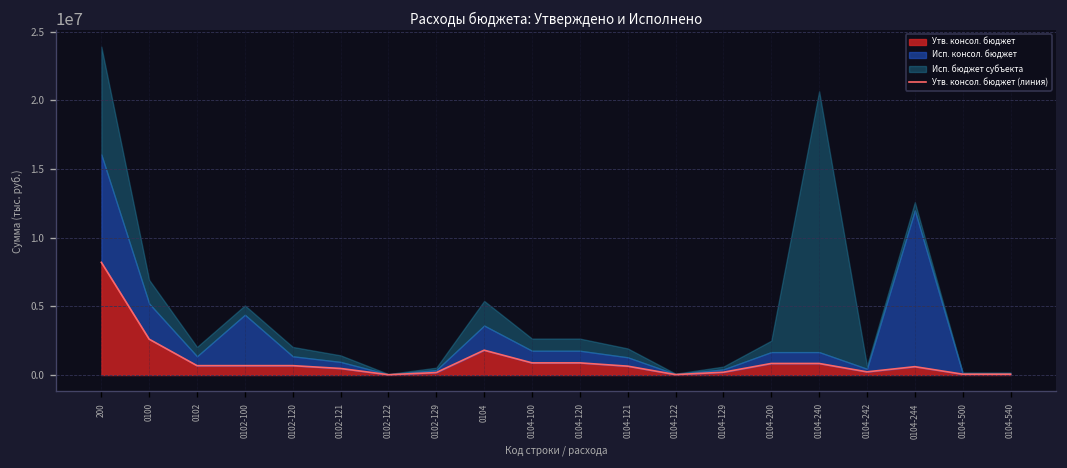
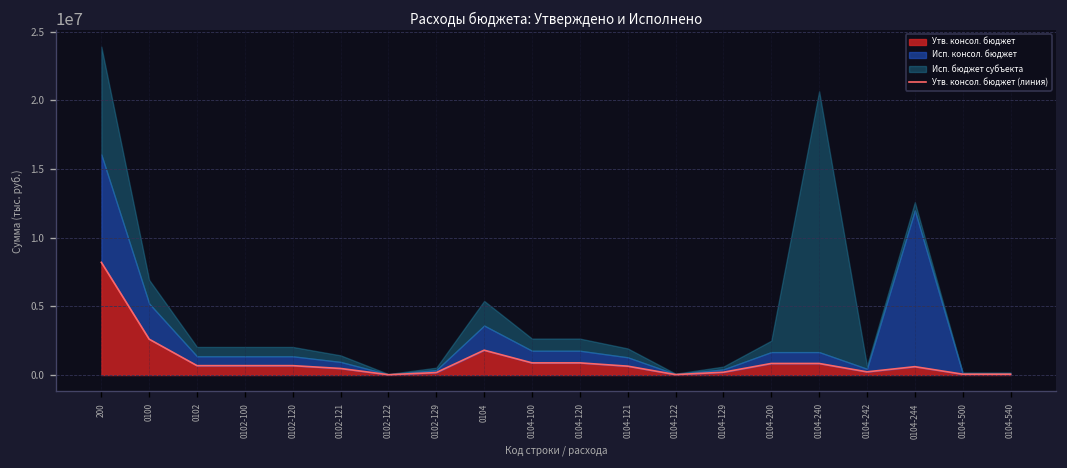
  {
    "Утв. консол. бюджет": {
      "200": 8200000,
      "0100": 2600000,
      "0102": 700000,
      "0102-100": 700000,
      "0102-120": 700000,
      "0102-121": 500000,
      "0104": 1800000,
      "0104-100": 900000,
      "0104-120": 900000,
      "0104-121": 600000,
      "0104-200": 800000,
      "0104-240": 800000,
      "0104-242": 200000,
      "0104-244": 600000
    },
    "Исп. консол. бюджет": {
      "200": 7800000,
      "0100": 2600000,
      "0102": 700000,
-     "0102-100": 3700000,
+     "0102-100": 700000,
      "0102-120": 700000,
      "0102-121": 500000,
      "0104": 1800000,
      "0104-100": 900000,
      "0104-120": 900000,
      "0104-121": 600000,
      "0104-200": 800000,
      "0104-240": 800000,
      "0104-242": 200000,
      "0104-244": 11400000
    },
    "Исп. бюджет субъекта": {
      "200": 7800000,
      "0100": 1700000,
      "0102": 700000,
      "0102-100": 700000,
      "0102-120": 700000,
      "0102-121": 500000,
      "0104": 1800000,
      "0104-100": 900000,
      "0104-120": 900000,
      "0104-121": 600000,
      "0104-200": 800000,
      "0104-240": 19000000,
      "0104-242": 200000,
      "0104-244": 600000
    }
  }
